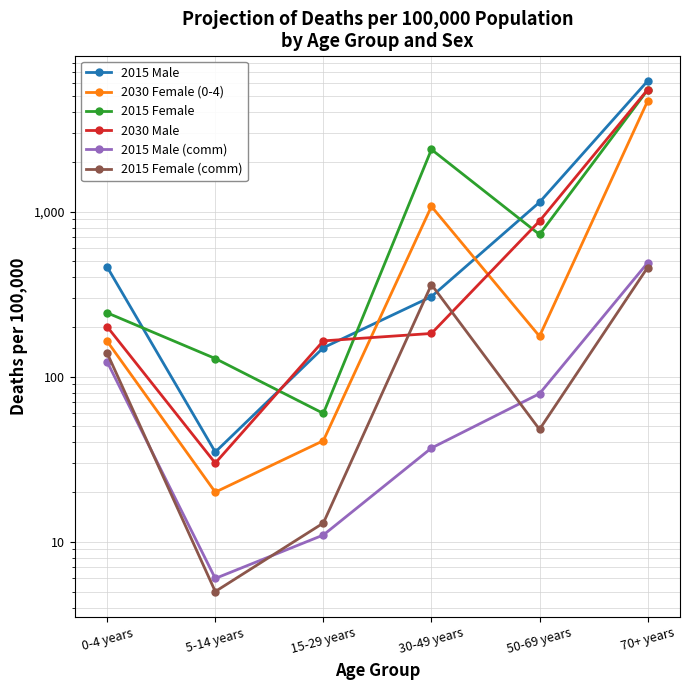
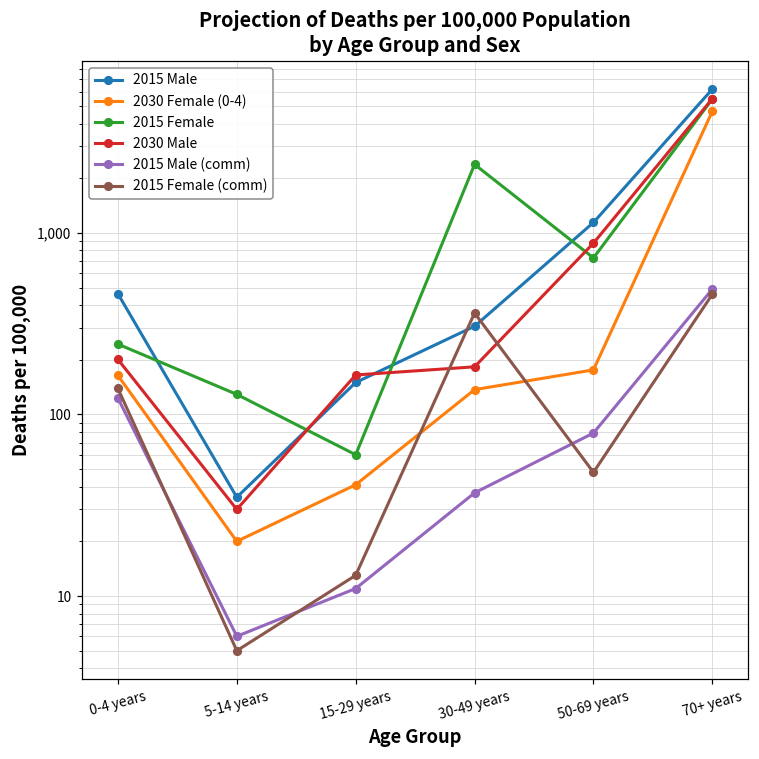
  {
    "2015 Male": {
      "0-4 years": "460",
      "5-14 years": "35",
      "15-29 years": "150",
      "30-49 years": "310",
      "50-69 years": "1,100",
      "70+ years": "6,200"
    },
    "2030 Female (0-4)": {
      "0-4 years": "160",
      "5-14 years": "20",
      "15-29 years": "41",
-     "30-49 years": "1,100",
+     "30-49 years": "140",
      "50-69 years": "180",
      "70+ years": "4,700"
    },
    "2015 Female": {
      "0-4 years": "240",
      "5-14 years": "130",
      "15-29 years": "60",
      "30-49 years": "2,400",
      "50-69 years": "700"
    },
    "2030 Male": {
      "0-4 years": "200",
      "5-14 years": "30",
      "15-29 years": "170",
      "30-49 years": "180",
      "50-69 years": "900"
    },
    "2015 Male (comm)": {
      "0-4 years": "120",
      "5-14 years": "6",
      "15-29 years": "11",
      "30-49 years": "37",
      "50-69 years": "80",
      "70+ years": "490"
    },
    "2015 Female (comm)": {
      "0-4 years": "140",
      "5-14 years": "5",
      "15-29 years": "13",
      "30-49 years": "360",
      "50-69 years": "48",
      "70+ years": "460"
    }
  }
